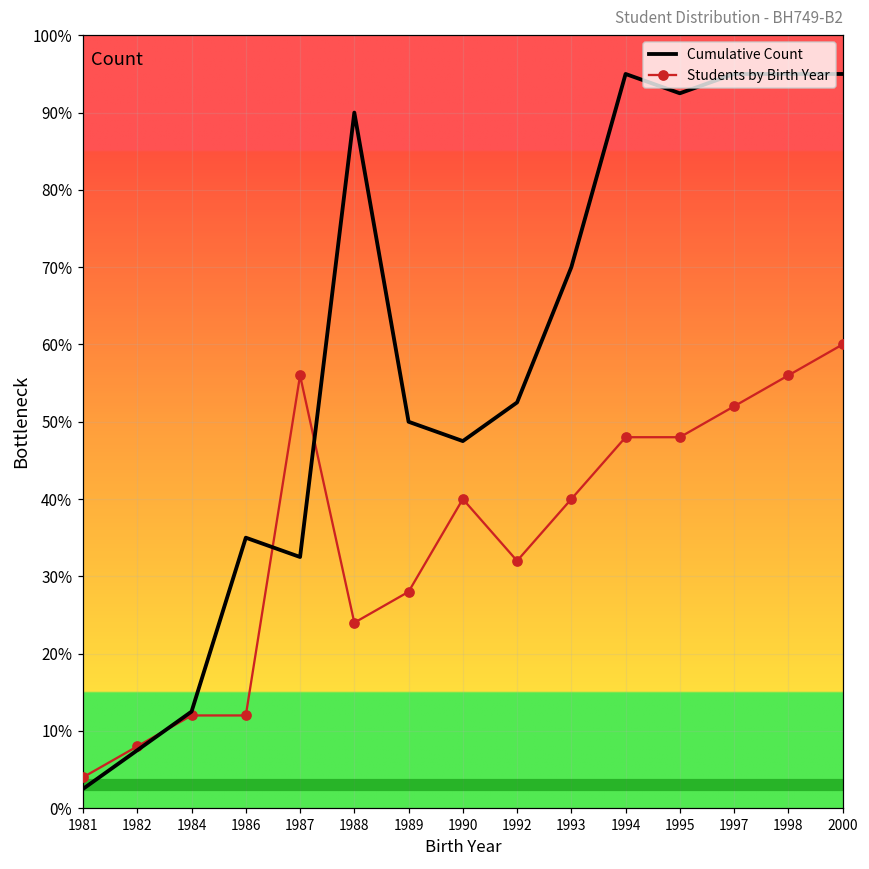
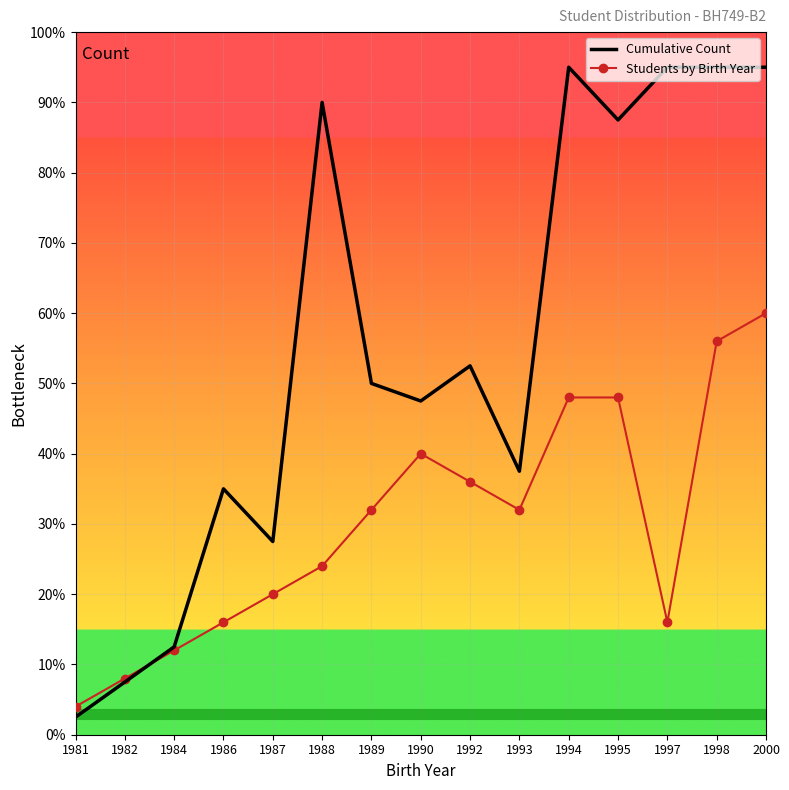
  {
    "Cumulative Count": {
      "1981": "3%",
      "1982": "8%",
      "1984": "13%",
      "1986": "35%",
-     "1987": "33%",
+     "1987": "28%",
      "1988": "90%",
      "1989": "50%",
      "1990": "48%",
      "1992": "53%",
-     "1993": "70%",
+     "1993": "38%",
      "1994": "95%",
-     "1995": "93%",
+     "1995": "88%",
      "2000": "95%"
    },
    "Students by Birth Year": {
      "1981": "4%",
      "1982": "8%",
      "1984": "12%",
-     "1986": "12%",
-     "1987": "56%",
+     "1986": "16%",
+     "1987": "20%",
      "1988": "24%",
-     "1989": "28%",
+     "1989": "32%",
      "1990": "40%",
-     "1992": "32%",
-     "1993": "40%",
+     "1992": "36%",
+     "1993": "32%",
      "1994": "48%",
      "1995": "48%",
-     "1997": "52%",
+     "1997": "16%",
      "1998": "56%",
      "2000": "60%"
    }
  }
